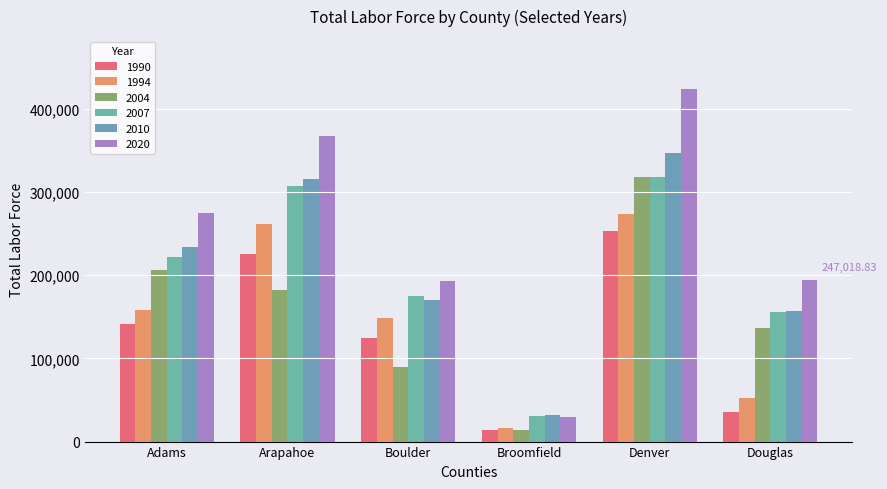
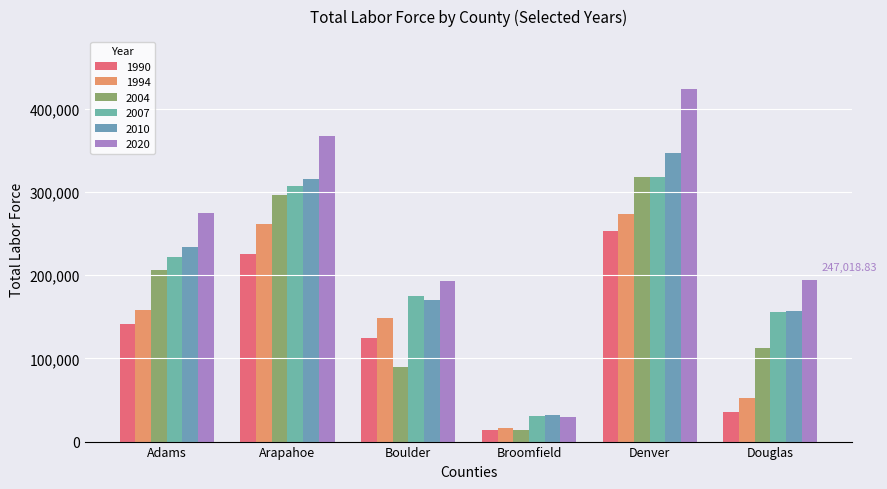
  {
    "2004": {
      "Adams": "210,000",
-     "Arapahoe": "180,000",
+     "Arapahoe": "300,000",
      "Boulder": "90,000",
      "Broomfield": "10,000",
      "Denver": "320,000",
-     "Douglas": "140,000"
+     "Douglas": "110,000"
    },
    "2020": {
      "Adams": "270,000",
      "Arapahoe": "370,000",
      "Boulder": "190,000",
      "Broomfield": "30,000",
      "Denver": "420,000"
    }
  }
